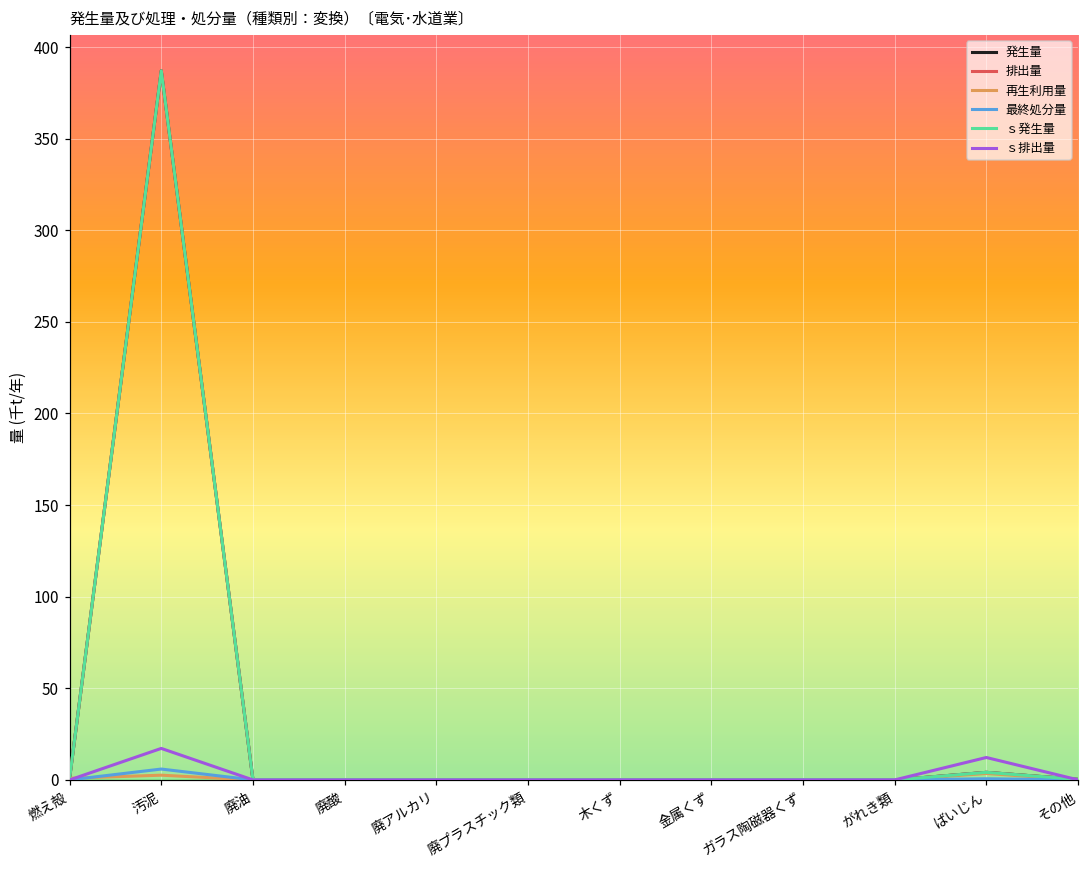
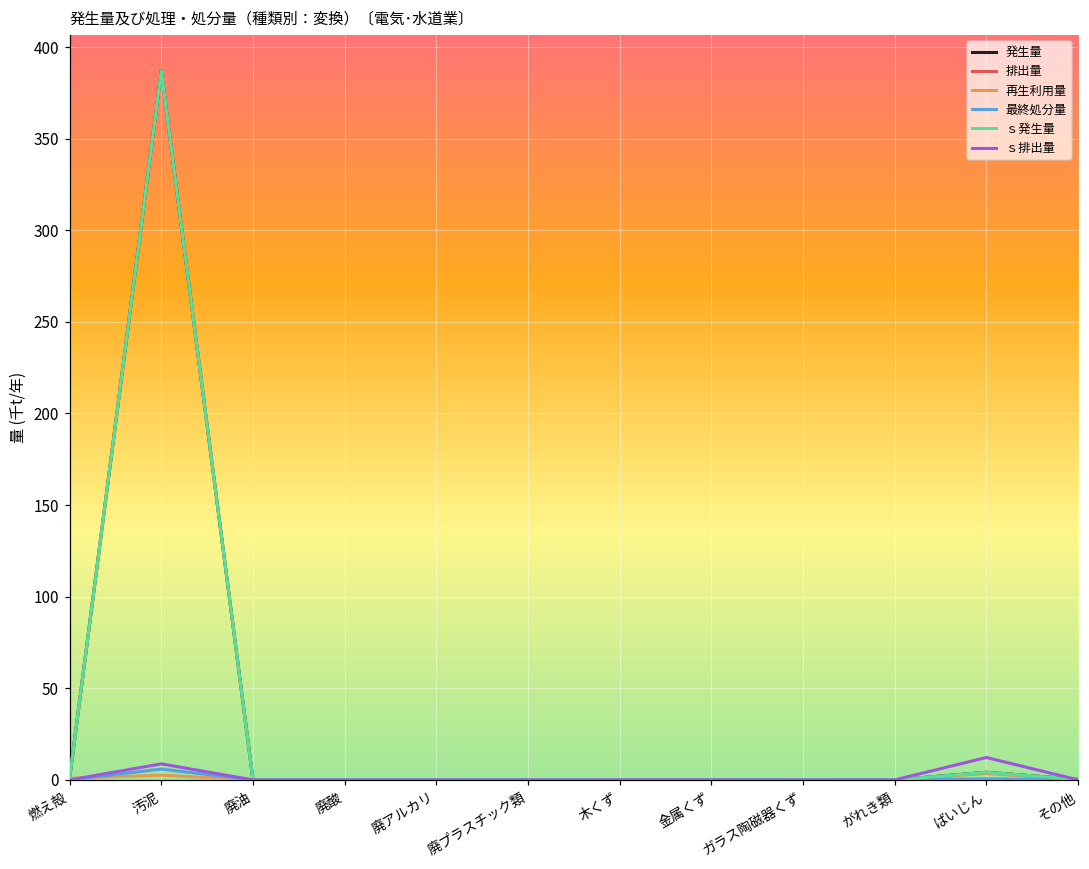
  {
    "ｓ発生量": {
      "汚泥": 387
    },
    "再生利用量": {
      "汚泥": 3
    },
    "最終処分量": {
      "汚泥": 6,
      "ばいじん": 1
    },
    "ｓ排出量": {
-     "汚泥": 17,
+     "汚泥": 9,
      "ばいじん": 12
    }
  }
